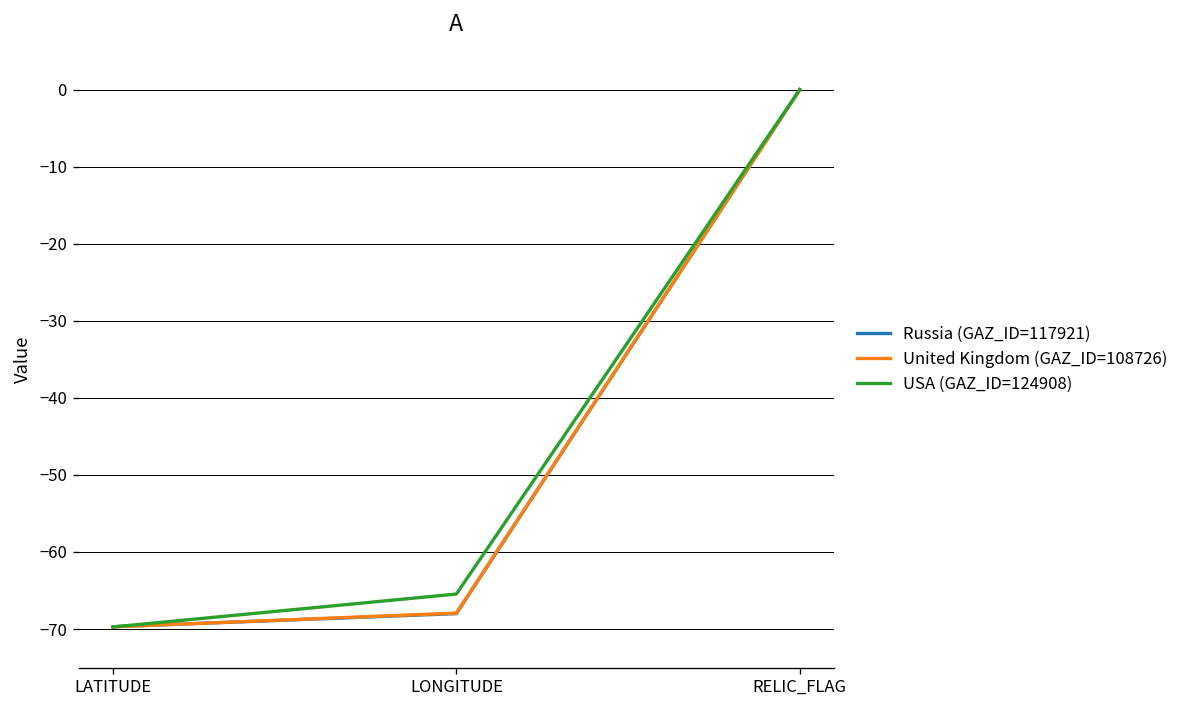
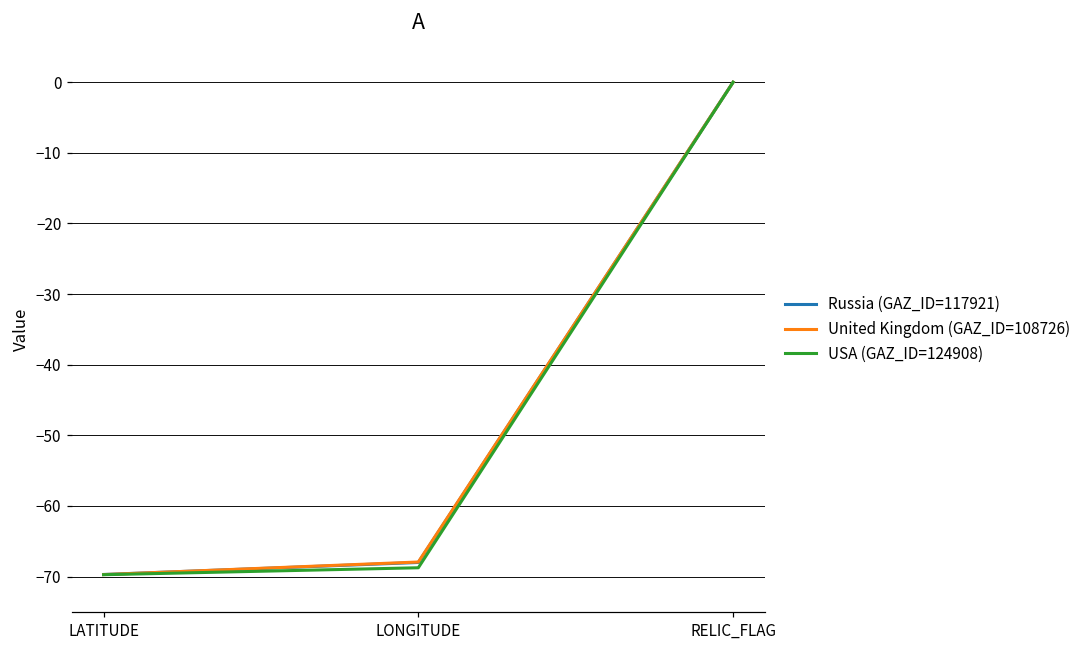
  {
    "United Kingdom (GAZ_ID=108726)": {
      "LONGITUDE": -68
    },
    "USA (GAZ_ID=124908)": {
-     "LONGITUDE": -65
+     "LONGITUDE": -69
    }
  }
